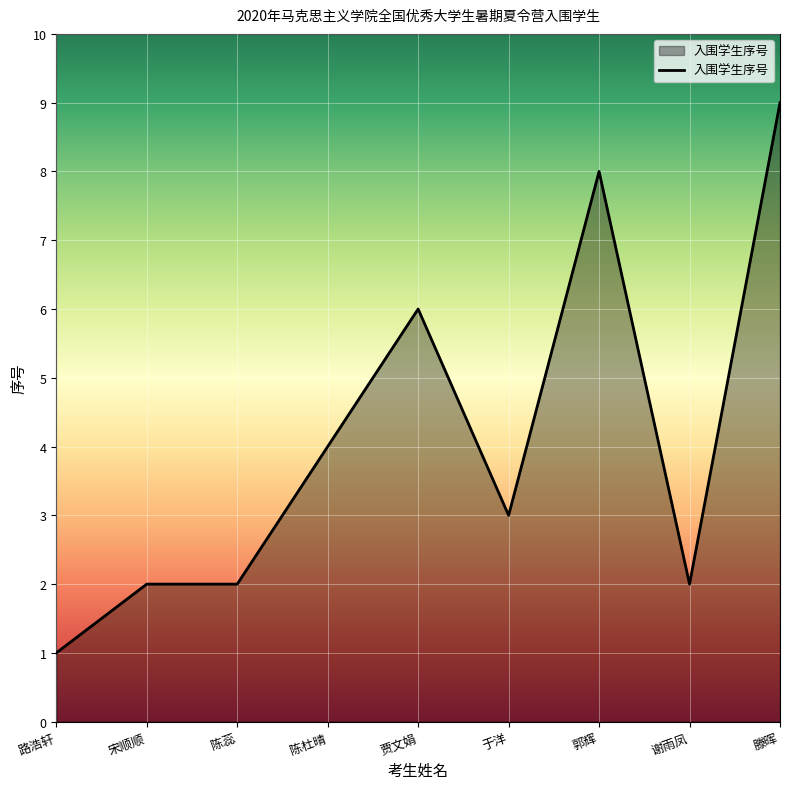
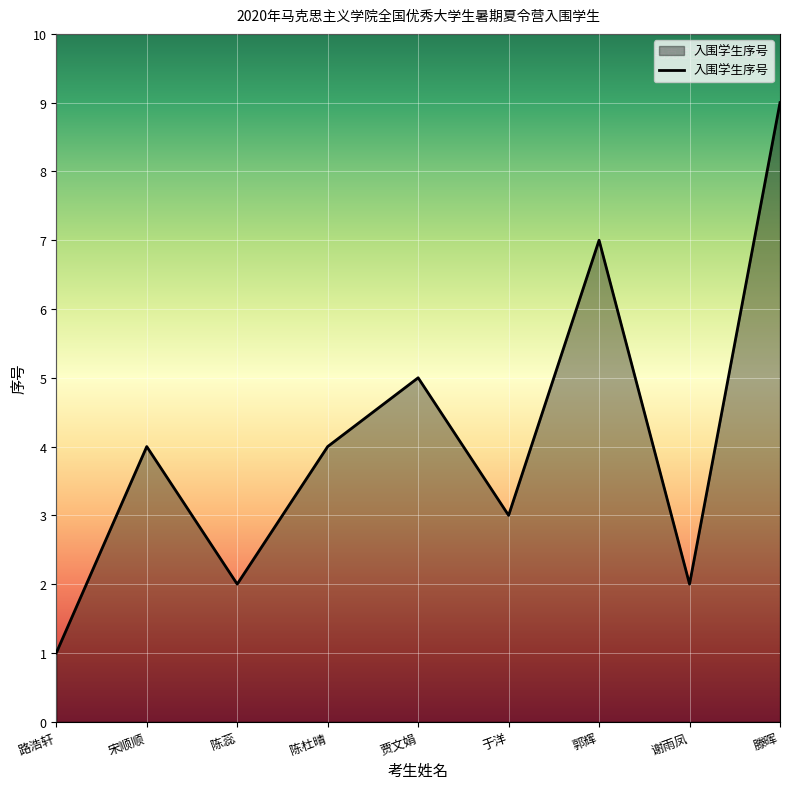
  {
    "路浩轩": 1,
-   "宋顺顺": 2,
+   "宋顺顺": 4,
    "陈蕊": 2,
    "陈杜晴": 4,
-   "贾文娟": 6,
+   "贾文娟": 5,
    "于洋": 3,
-   "郭辉": 8,
+   "郭辉": 7,
    "谢雨凤": 2,
    "滕晖": 9
  }
